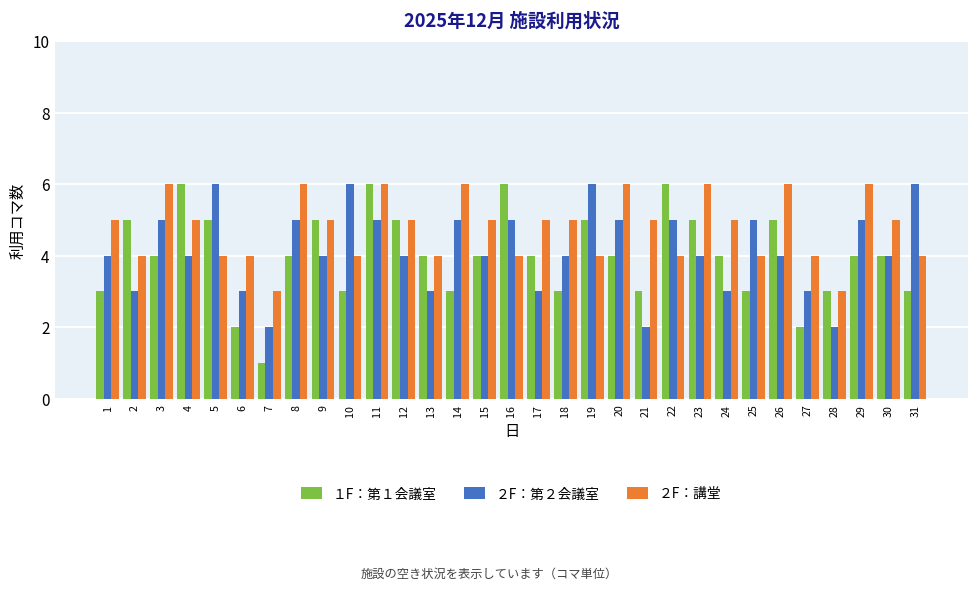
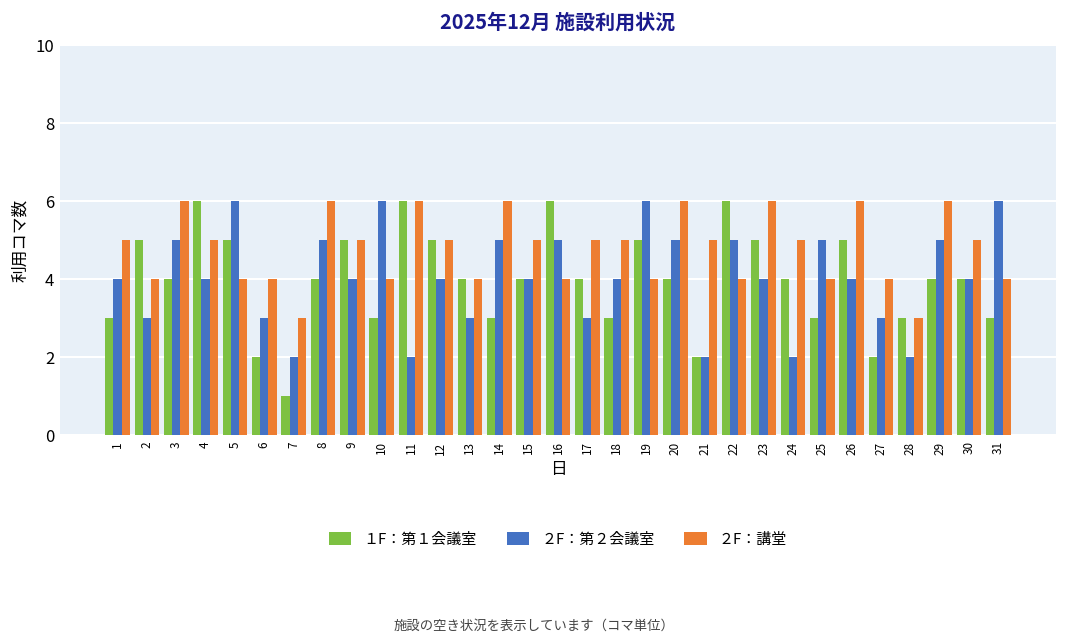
  {
    "１F：第１会議室": {
      "1": 3,
      "2": 5,
      "3": 4,
      "4": 6,
      "5": 5,
      "6": 2,
      "7": 1,
      "8": 4,
      "9": 5,
      "10": 3,
      "11": 6,
      "12": 5,
      "13": 4,
      "14": 3,
      "15": 4,
      "16": 6,
      "17": 4,
      "18": 3,
      "19": 5,
      "20": 4,
-     "21": 3,
+     "21": 2,
      "22": 6,
      "23": 5,
      "24": 4,
      "25": 3,
      "26": 5,
      "27": 2,
      "28": 3,
      "29": 4,
      "30": 4,
      "31": 3
    },
    "２F：第２会議室": {
      "1": 4,
      "2": 3,
      "3": 5,
      "4": 4,
      "5": 6,
      "6": 3,
      "7": 2,
      "8": 5,
      "9": 4,
      "10": 6,
-     "11": 5,
+     "11": 2,
      "12": 4,
      "13": 3,
      "14": 5,
      "15": 4,
      "16": 5,
      "17": 3,
      "18": 4,
      "19": 6,
      "20": 5,
      "21": 2,
      "22": 5,
      "23": 4,
-     "24": 3,
+     "24": 2,
      "25": 5,
      "26": 4,
      "27": 3,
      "28": 2,
      "29": 5,
      "30": 4,
      "31": 6
    },
    "２F：講堂": {
      "1": 5,
      "2": 4,
      "3": 6,
      "4": 5,
      "5": 4,
      "6": 4,
      "7": 3,
      "8": 6,
      "9": 5,
      "10": 4,
      "11": 6,
      "12": 5,
      "13": 4,
      "14": 6,
      "15": 5,
      "16": 4,
      "17": 5,
      "18": 5,
      "19": 4,
      "20": 6,
      "21": 5,
      "22": 4,
      "23": 6,
      "24": 5,
      "25": 4,
      "26": 6,
      "27": 4,
      "28": 3,
      "29": 6,
      "30": 5,
      "31": 4
    }
  }
